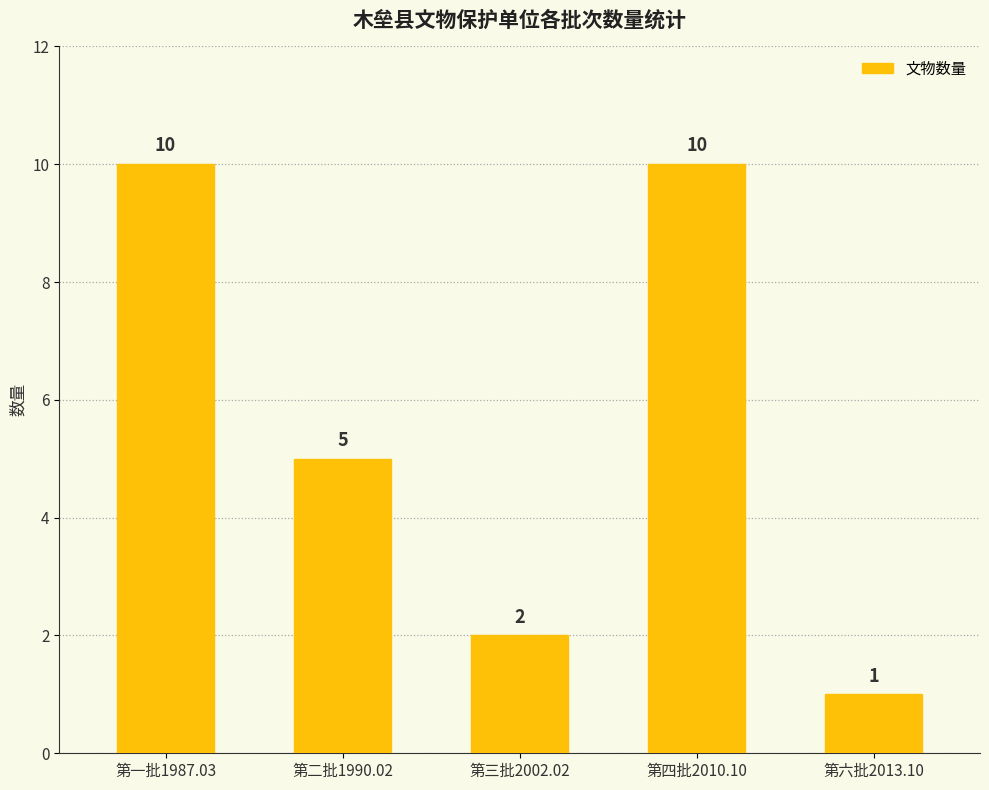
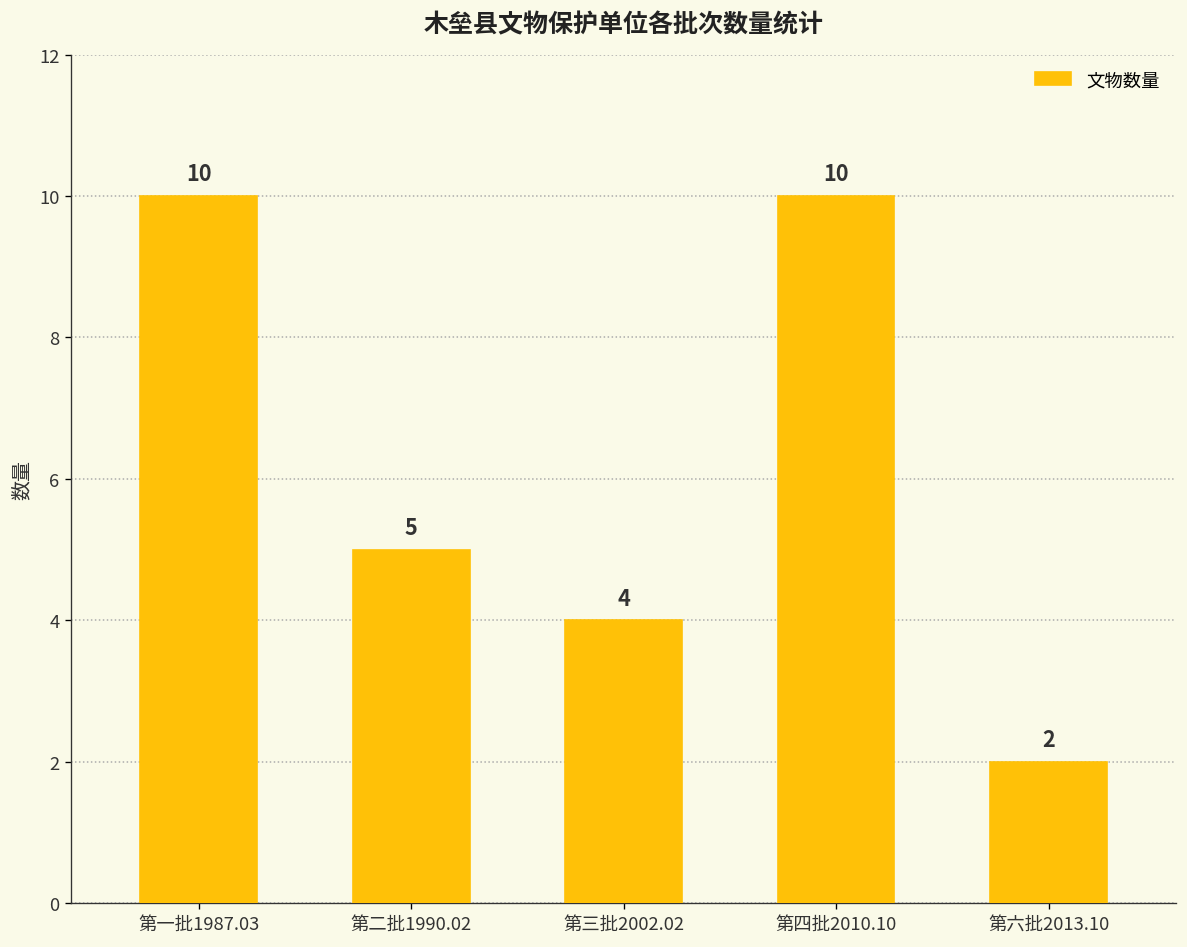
  {
    "第一批1987.03": 10,
    "第二批1990.02": 5,
-   "第三批2002.02": 2,
+   "第三批2002.02": 4,
    "第四批2010.10": 10,
-   "第六批2013.10": 1
+   "第六批2013.10": 2
  }
